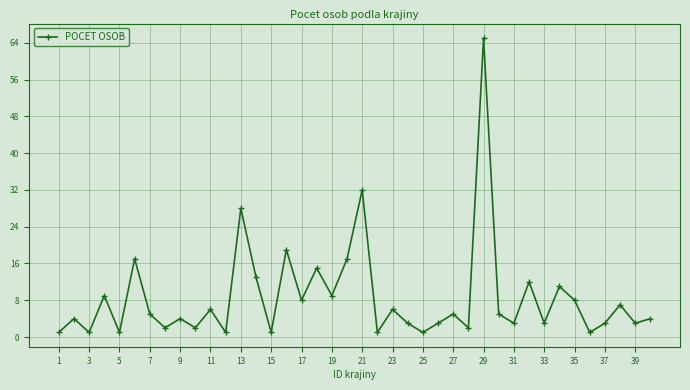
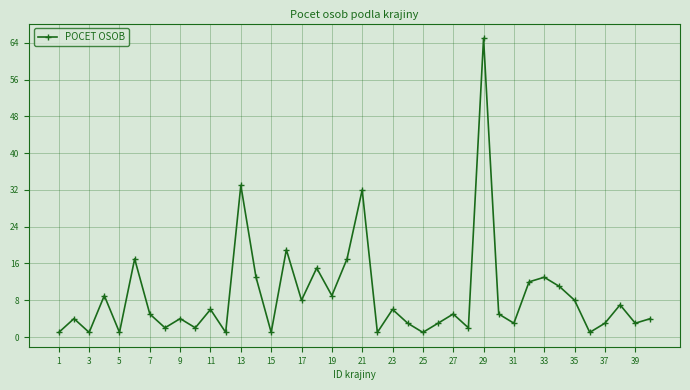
  {
    "1": 1,
    "3": 1,
    "5": 1,
    "7": 5,
    "9": 4,
    "11": 6,
-   "13": 28,
+   "13": 33,
    "15": 1,
    "17": 8,
    "19": 9,
    "21": 32,
    "23": 6,
    "25": 1,
    "27": 5,
    "29": 65,
    "31": 3,
-   "33": 3,
+   "33": 13,
    "35": 8,
    "37": 3,
    "39": 3
  }
